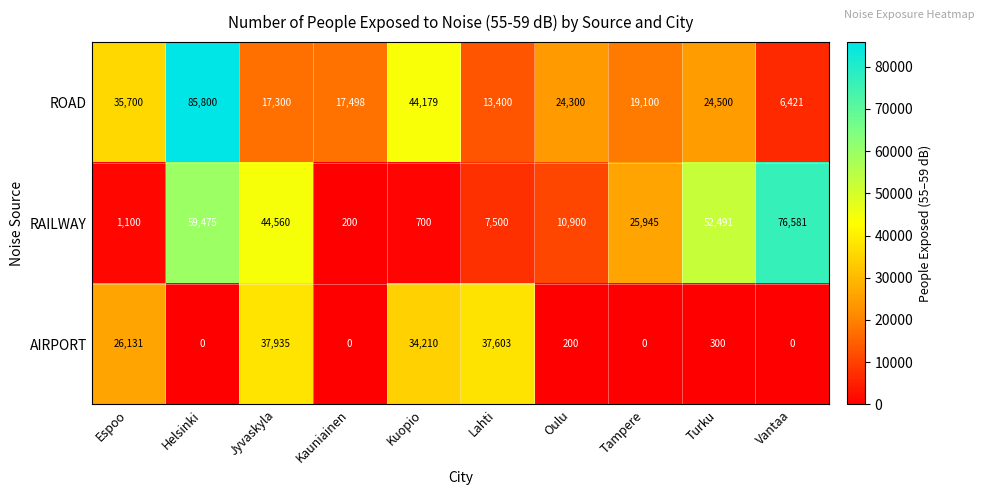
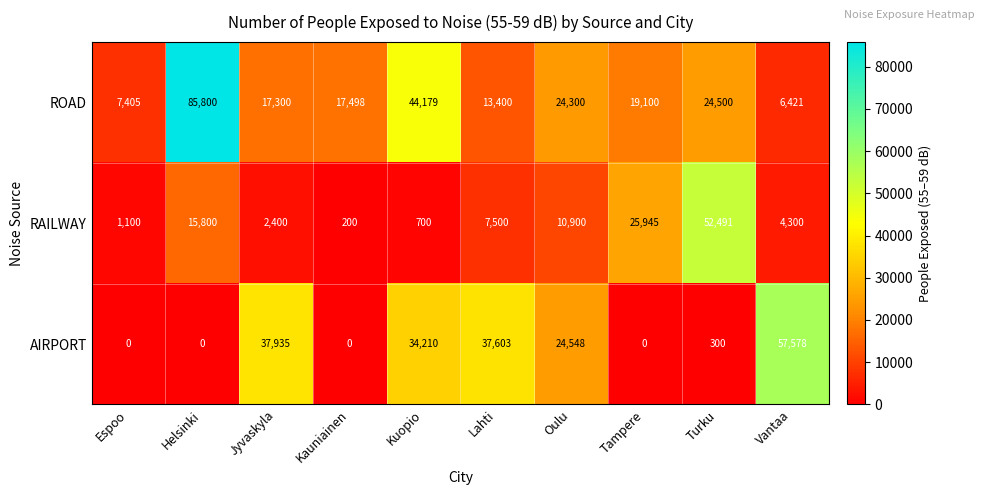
  {
    "ROAD": {
-     "Espoo": "35,700",
+     "Espoo": "7,405",
      "Helsinki": "85,800",
      "Jyvaskyla": "17,300",
      "Kauniainen": "17,498",
      "Kuopio": "44,179",
      "Lahti": "13,400",
      "Oulu": "24,300",
      "Tampere": "19,100",
      "Turku": "24,500",
      "Vantaa": "6,421"
    },
    "RAILWAY": {
      "Espoo": "1,100",
-     "Helsinki": "59,475",
-     "Jyvaskyla": "44,560",
+     "Helsinki": "15,800",
+     "Jyvaskyla": "2,400",
      "Kauniainen": "200",
      "Kuopio": "700",
      "Lahti": "7,500",
      "Oulu": "10,900",
      "Tampere": "25,945",
      "Turku": "52,491",
-     "Vantaa": "76,581"
+     "Vantaa": "4,300"
    },
    "AIRPORT": {
-     "Espoo": "26,131",
+     "Espoo": "0",
      "Helsinki": "0",
      "Jyvaskyla": "37,935",
      "Kauniainen": "0",
      "Kuopio": "34,210",
      "Lahti": "37,603",
-     "Oulu": "200",
+     "Oulu": "24,548",
      "Tampere": "0",
      "Turku": "300",
-     "Vantaa": "0"
+     "Vantaa": "57,578"
    }
  }
